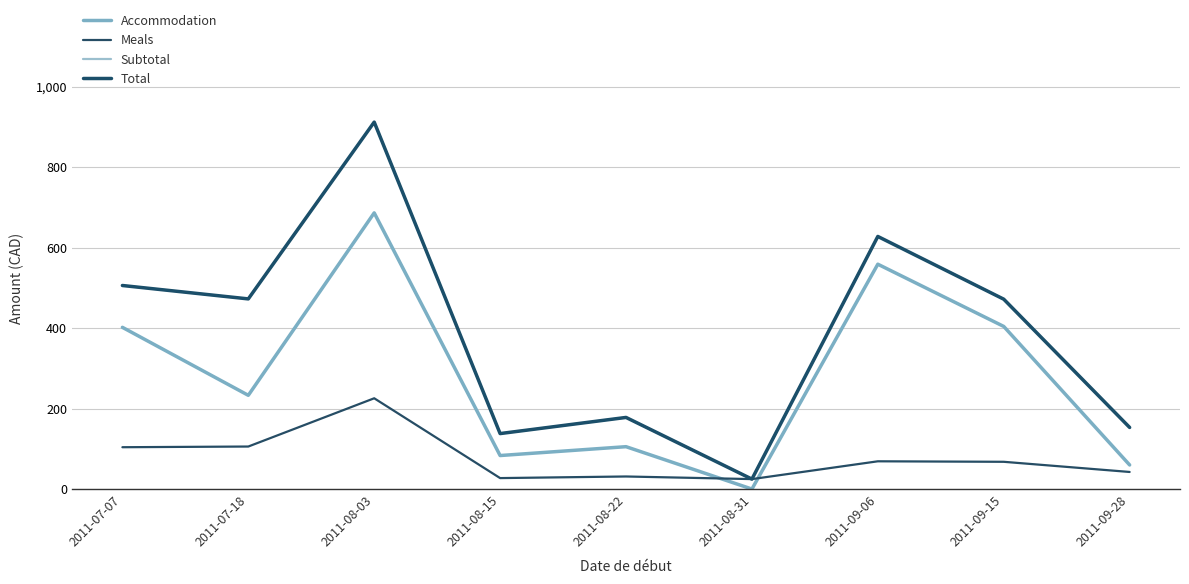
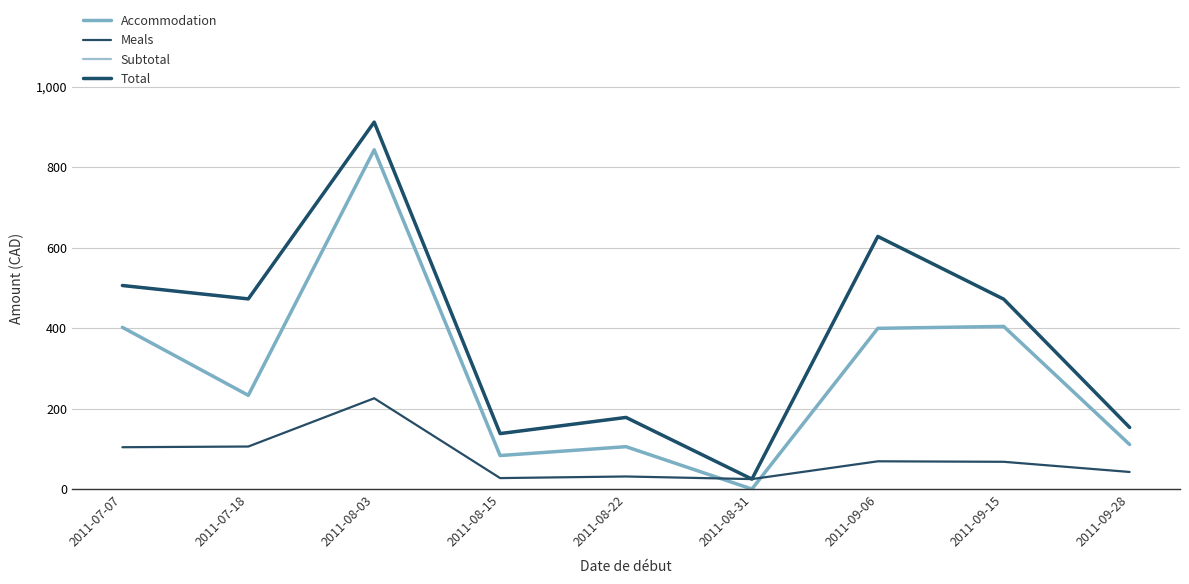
  {
    "Accommodation": {
      "2011-07-07": 400,
      "2011-07-18": 230,
-     "2011-08-03": 690,
+     "2011-08-03": 840,
      "2011-08-15": 80,
      "2011-08-22": 110,
      "2011-08-31": 0,
-     "2011-09-06": 560,
+     "2011-09-06": 400,
      "2011-09-15": 400,
-     "2011-09-28": 60
+     "2011-09-28": 110
    }
  }
